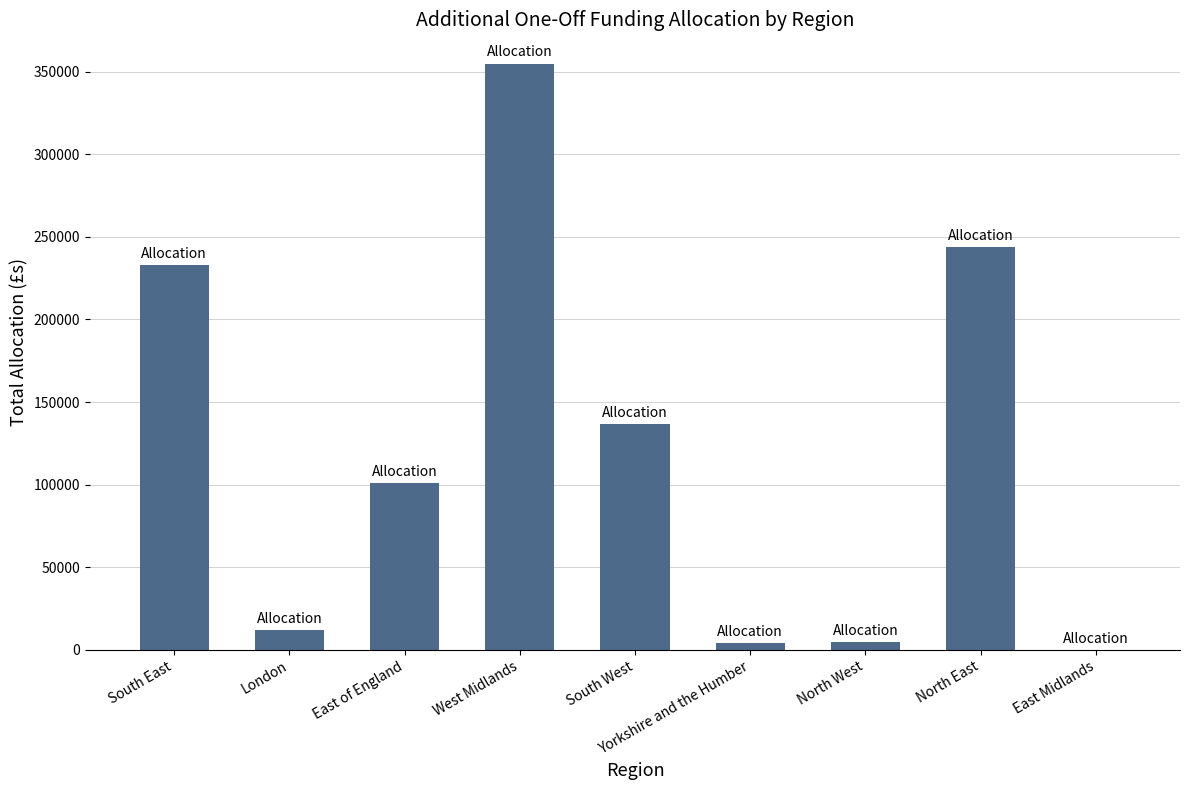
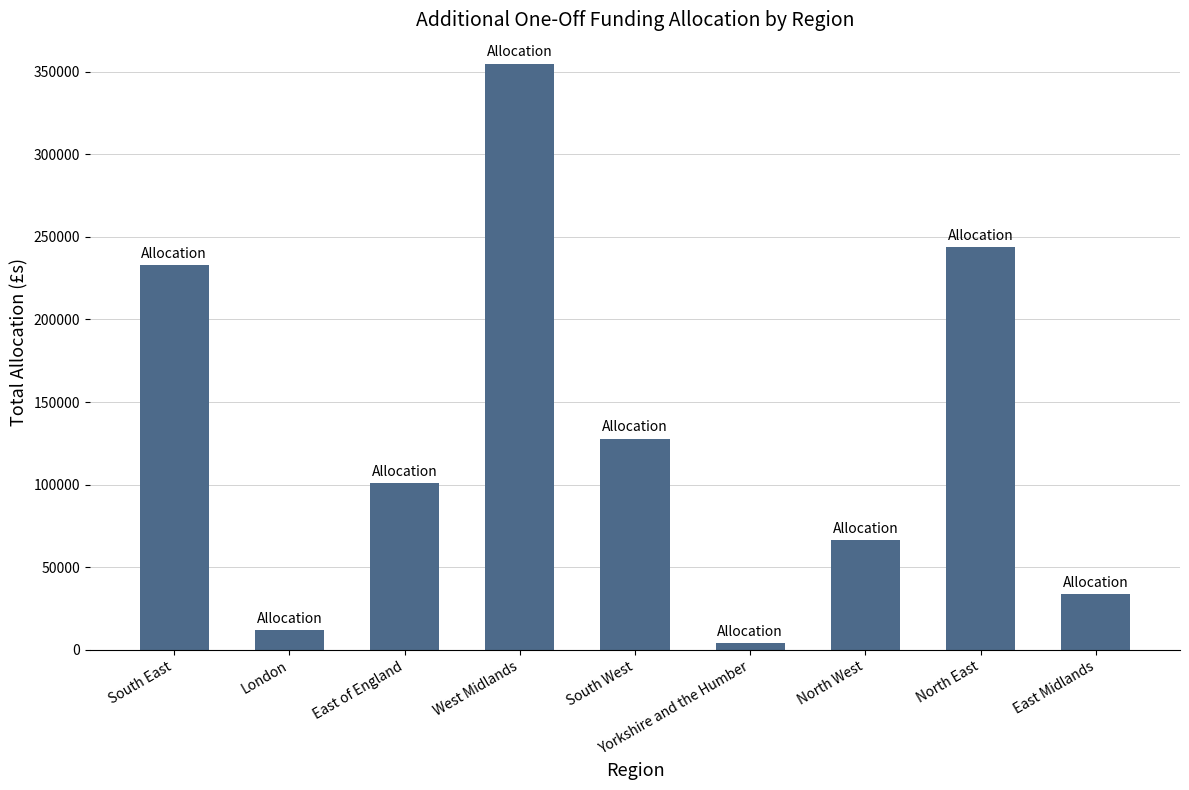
  {
    "South East": 233000,
    "London": 12000,
    "East of England": 101000,
    "West Midlands": 355000,
-   "South West": 137000,
+   "South West": 128000,
    "Yorkshire and the Humber": 4000,
-   "North West": 5000,
+   "North West": 66000,
    "North East": 244000,
-   "East Midlands": 0
+   "East Midlands": 34000
  }
